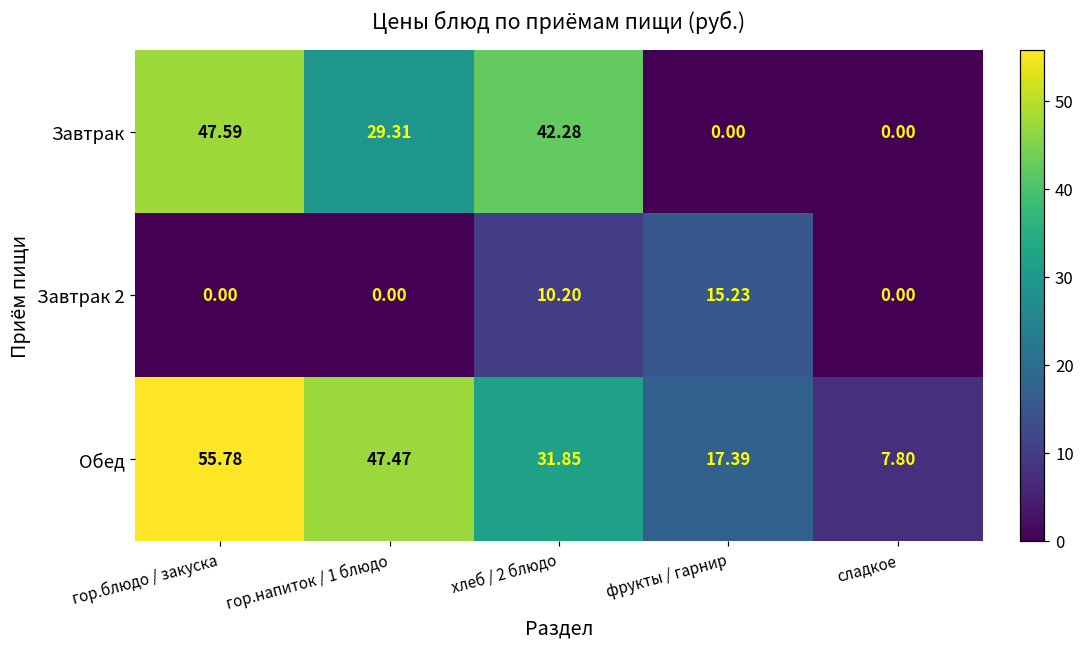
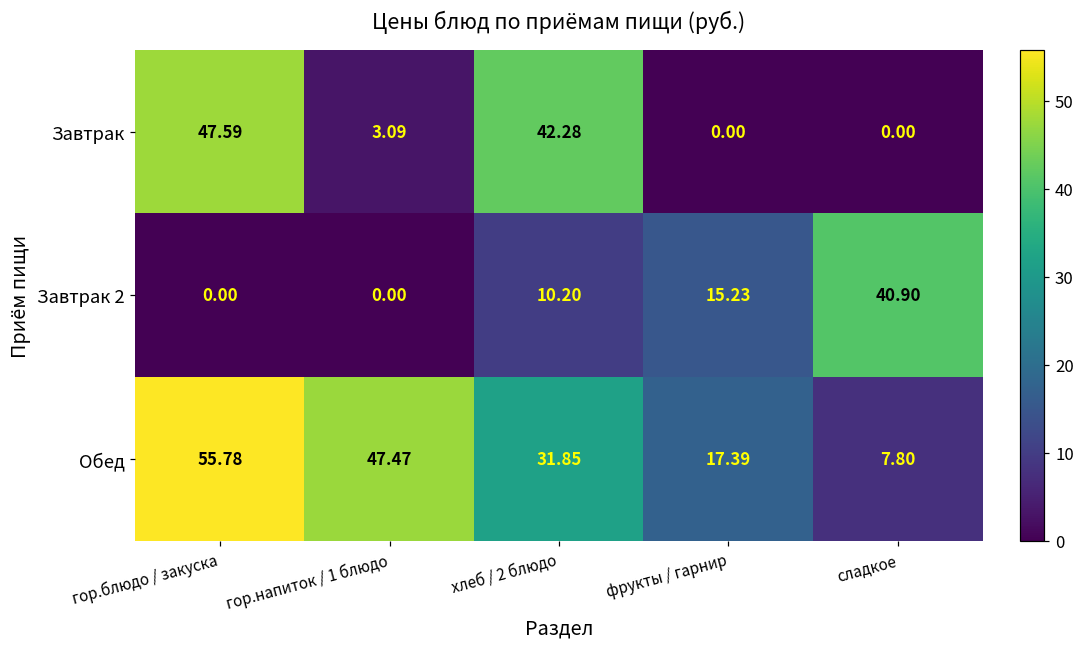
  {
    "Завтрак": {
      "гор.блюдо / закуска": 47.59,
-     "гор.напиток / 1 блюдо": 29.31,
+     "гор.напиток / 1 блюдо": 3.09,
      "хлеб / 2 блюдо": 42.28,
      "фрукты / гарнир": 0.00,
      "сладкое": 0.00
    },
    "Завтрак 2": {
      "гор.блюдо / закуска": 0.00,
      "гор.напиток / 1 блюдо": 0.00,
      "хлеб / 2 блюдо": 10.20,
      "фрукты / гарнир": 15.23,
-     "сладкое": 0.00
+     "сладкое": 40.90
    },
    "Обед": {
      "гор.блюдо / закуска": 55.78,
      "гор.напиток / 1 блюдо": 47.47,
      "хлеб / 2 блюдо": 31.85,
      "фрукты / гарнир": 17.39,
      "сладкое": 7.80
    }
  }
